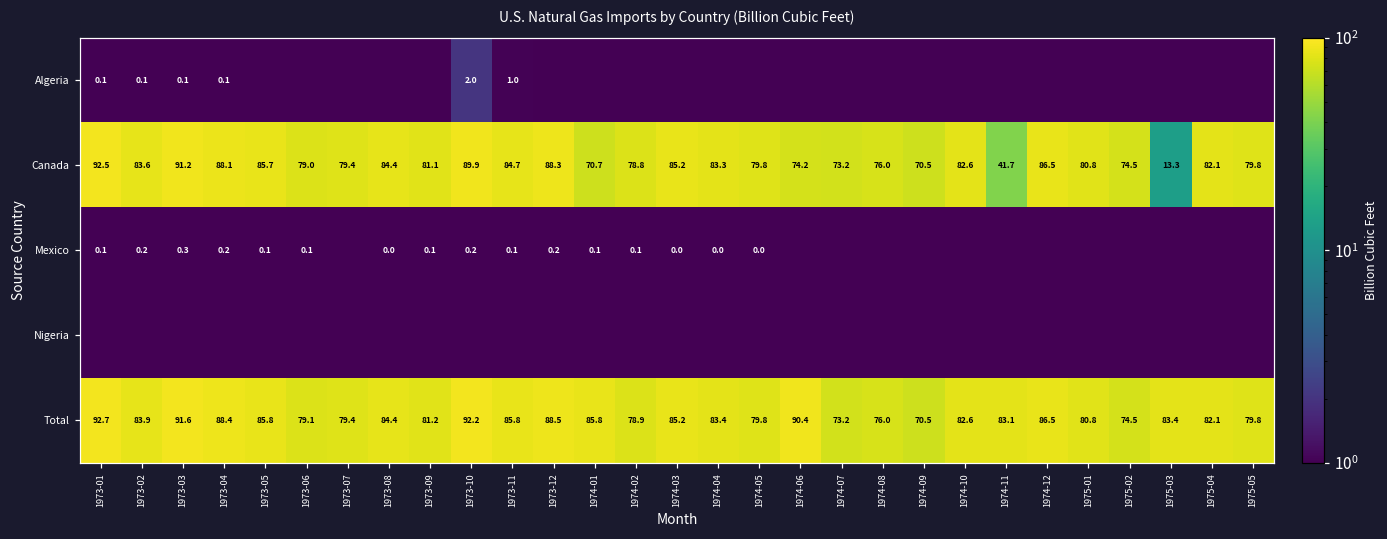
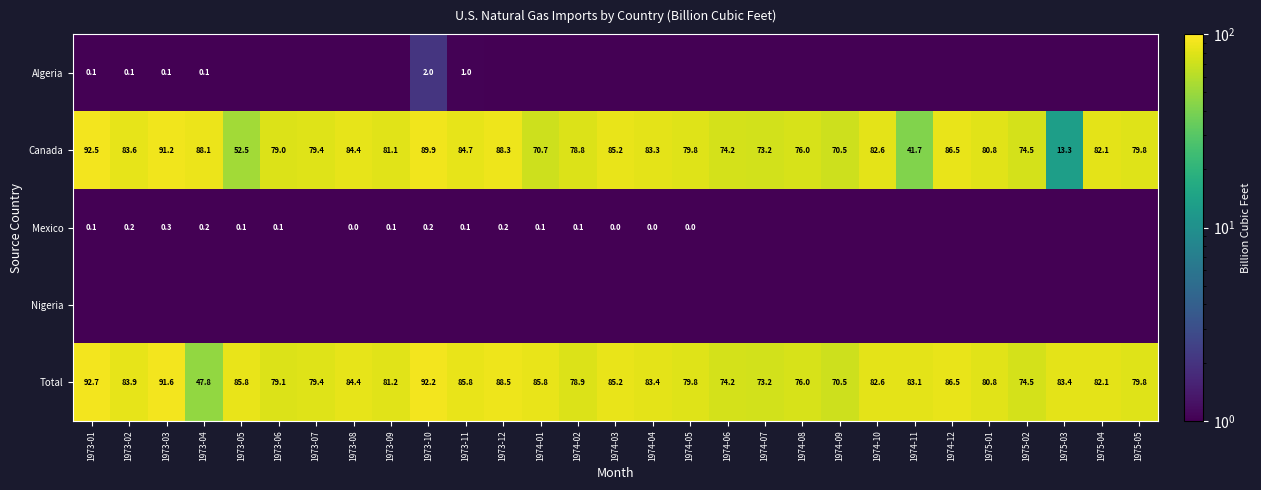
  {
    "Algeria": {
      "1973-01": 0.1,
      "1973-02": 0.1,
      "1973-03": 0.1,
      "1973-04": 0.1,
      "1973-10": 2.0,
      "1973-11": 1.0
    },
    "Canada": {
      "1973-01": 92.5,
      "1973-02": 83.6,
      "1973-03": 91.2,
      "1973-04": 88.1,
-     "1973-05": 85.7,
+     "1973-05": 52.5,
      "1973-06": 79.0,
      "1973-07": 79.4,
      "1973-08": 84.4,
      "1973-09": 81.1,
      "1973-10": 89.9,
      "1973-11": 84.7,
      "1973-12": 88.3,
      "1974-01": 70.7,
      "1974-02": 78.8,
      "1974-03": 85.2,
      "1974-04": 83.3,
      "1974-05": 79.8,
      "1974-06": 74.2,
      "1974-07": 73.2,
      "1974-08": 76.0,
      "1974-09": 70.5,
      "1974-10": 82.6,
      "1974-11": 41.7,
      "1974-12": 86.5,
      "1975-01": 80.8,
      "1975-02": 74.5,
      "1975-03": 13.3,
      "1975-04": 82.1,
      "1975-05": 79.8
    },
    "Mexico": {
      "1973-01": 0.1,
      "1973-02": 0.2,
      "1973-03": 0.3,
      "1973-04": 0.2,
      "1973-05": 0.1,
      "1973-06": 0.1,
      "1973-08": 0.0,
      "1973-09": 0.1,
      "1973-10": 0.2,
      "1973-11": 0.1,
      "1973-12": 0.2,
      "1974-01": 0.1,
      "1974-02": 0.1,
      "1974-03": 0.0,
      "1974-04": 0.0,
      "1974-05": 0.0
    },
    "Total": {
      "1973-01": 92.7,
      "1973-02": 83.9,
      "1973-03": 91.6,
-     "1973-04": 88.4,
+     "1973-04": 47.8,
      "1973-05": 85.8,
      "1973-06": 79.1,
      "1973-07": 79.4,
      "1973-08": 84.4,
      "1973-09": 81.2,
      "1973-10": 92.2,
      "1973-11": 85.8,
      "1973-12": 88.5,
      "1974-01": 85.8,
      "1974-02": 78.9,
      "1974-03": 85.2,
      "1974-04": 83.4,
      "1974-05": 79.8,
-     "1974-06": 90.4,
+     "1974-06": 74.2,
      "1974-07": 73.2,
      "1974-08": 76.0,
      "1974-09": 70.5,
      "1974-10": 82.6,
      "1974-11": 83.1,
      "1974-12": 86.5,
      "1975-01": 80.8,
      "1975-02": 74.5,
      "1975-03": 83.4,
      "1975-04": 82.1,
      "1975-05": 79.8
    }
  }
